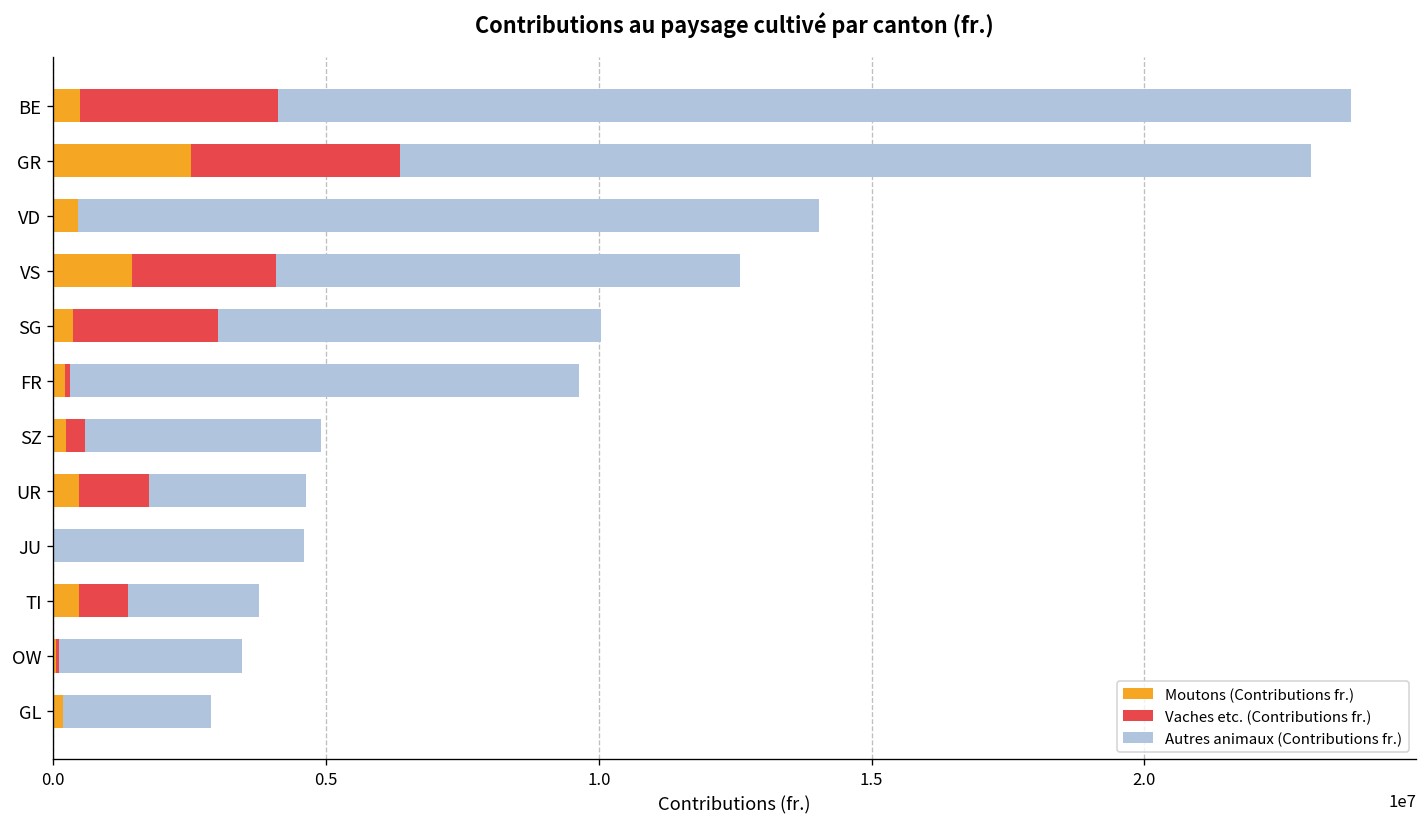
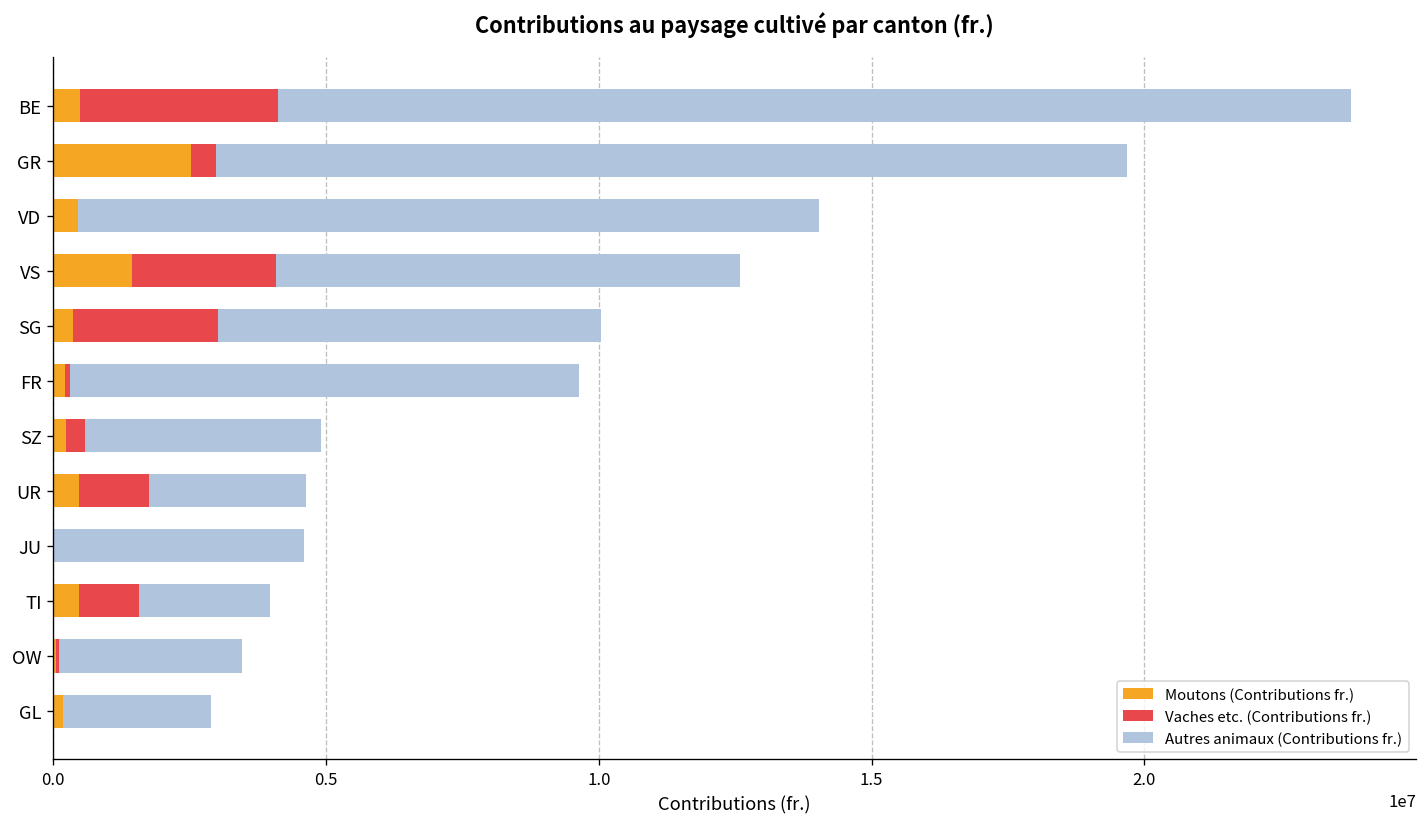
  {
    "Moutons (Contributions fr.)": {
      "BE": 500000,
      "GR": 2500000,
      "VD": 500000,
      "VS": 1400000,
      "SG": 400000,
      "FR": 200000,
      "SZ": 200000,
      "UR": 500000,
      "TI": 500000,
      "GL": 200000
    },
    "Vaches etc. (Contributions fr.)": {
      "BE": 3600000,
-     "GR": 3800000,
+     "GR": 500000,
      "VD": 0,
      "VS": 2600000,
      "SG": 2700000,
      "FR": 100000,
      "SZ": 300000,
      "UR": 1300000,
      "JU": 0,
-     "TI": 900000,
+     "TI": 1100000,
      "OW": 100000,
      "GL": 0
    },
    "Autres animaux (Contributions fr.)": {
      "BE": 19700000,
      "GR": 16700000,
      "VD": 13600000,
      "VS": 8500000,
      "SG": 7000000,
      "FR": 9300000,
      "SZ": 4300000,
      "UR": 2900000,
      "JU": 4600000,
      "TI": 2400000,
      "OW": 3400000,
      "GL": 2700000
    }
  }
